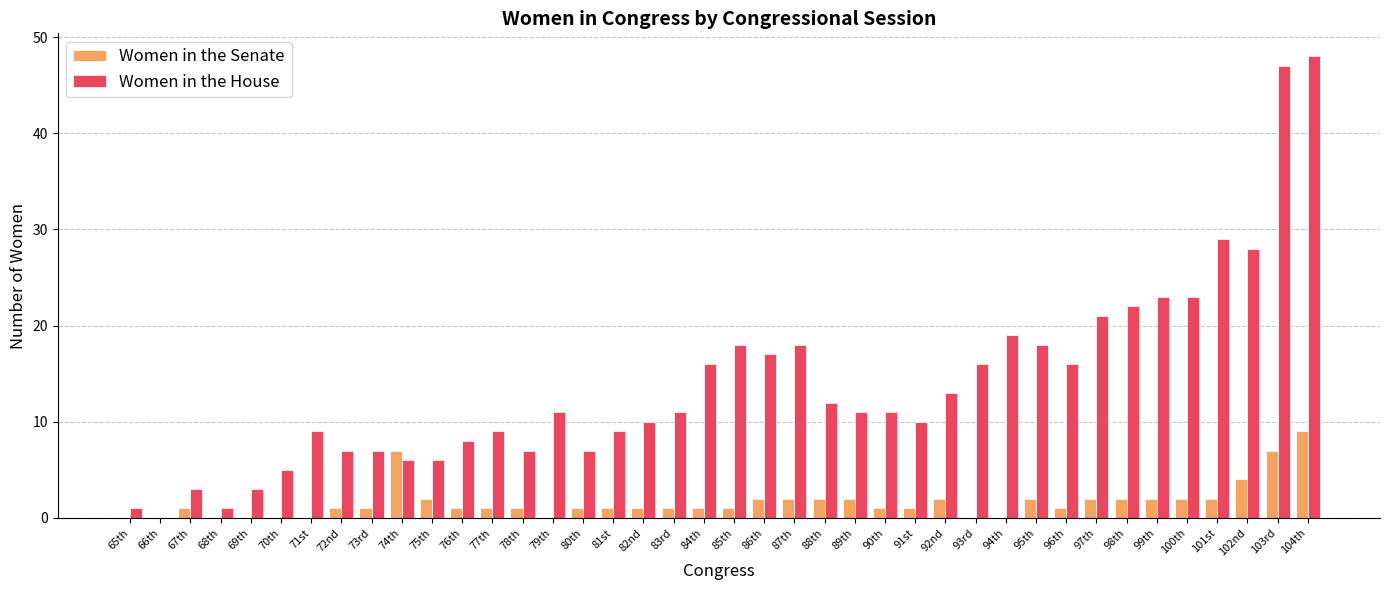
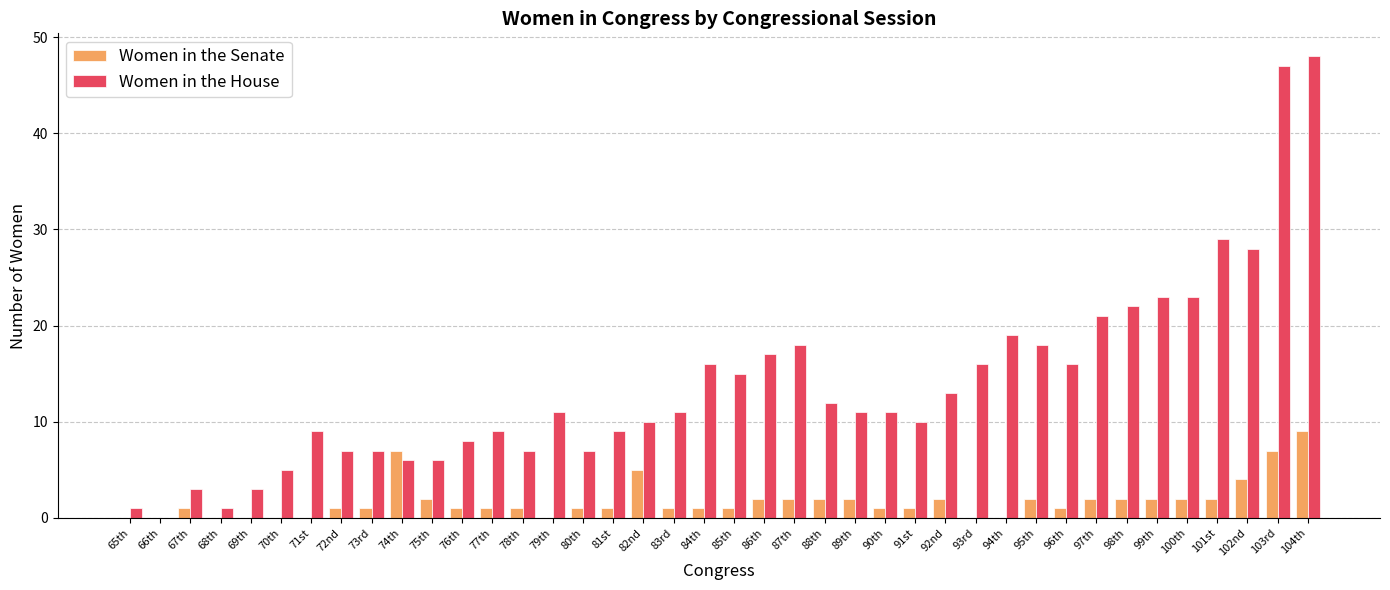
  {
    "Women in the Senate": {
      "65th": 0,
      "66th": 0,
      "67th": 1,
      "68th": 0,
      "69th": 0,
      "70th": 0,
      "71st": 0,
      "72nd": 1,
      "73rd": 1,
      "74th": 7,
      "75th": 2,
      "76th": 1,
      "77th": 1,
      "78th": 1,
      "79th": 0,
      "80th": 1,
      "81st": 1,
-     "82nd": 1,
+     "82nd": 5,
      "83rd": 1,
      "84th": 1,
      "85th": 1,
      "86th": 2,
      "87th": 2,
      "88th": 2,
      "89th": 2,
      "90th": 1,
      "91st": 1,
      "92nd": 2,
      "93rd": 0,
      "94th": 0,
      "95th": 2,
      "96th": 1,
      "97th": 2,
      "98th": 2,
      "99th": 2,
      "100th": 2,
      "101st": 2,
      "102nd": 4,
      "103rd": 7,
      "104th": 9
    },
    "Women in the House": {
      "65th": 1,
      "66th": 0,
      "67th": 3,
      "68th": 1,
      "69th": 3,
      "70th": 5,
      "71st": 9,
      "72nd": 7,
      "73rd": 7,
      "74th": 6,
      "75th": 6,
      "76th": 8,
      "77th": 9,
      "78th": 7,
      "79th": 11,
      "80th": 7,
      "81st": 9,
      "82nd": 10,
      "83rd": 11,
      "84th": 16,
-     "85th": 18,
+     "85th": 15,
      "86th": 17,
      "87th": 18,
      "88th": 12,
      "89th": 11,
      "90th": 11,
      "91st": 10,
      "92nd": 13,
      "93rd": 16,
      "94th": 19,
      "95th": 18,
      "96th": 16,
      "97th": 21,
      "98th": 22,
      "99th": 23,
      "100th": 23,
      "101st": 29,
      "102nd": 28,
      "103rd": 47,
      "104th": 48
    }
  }
